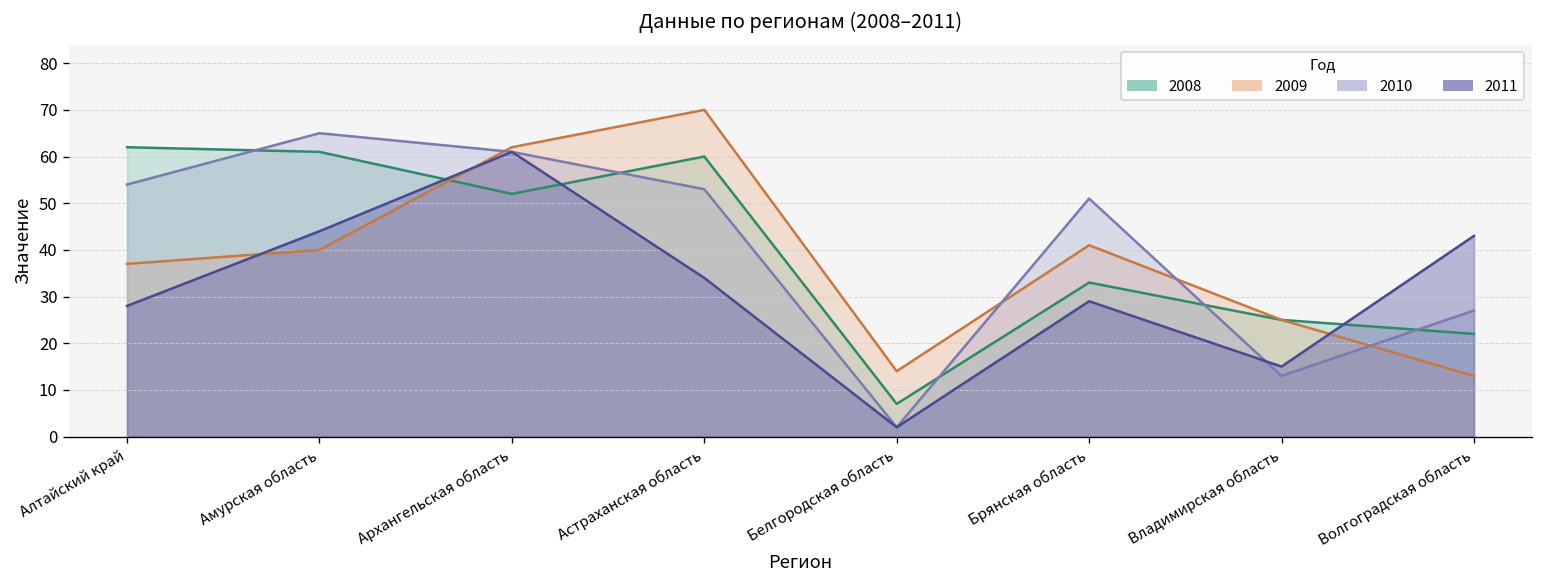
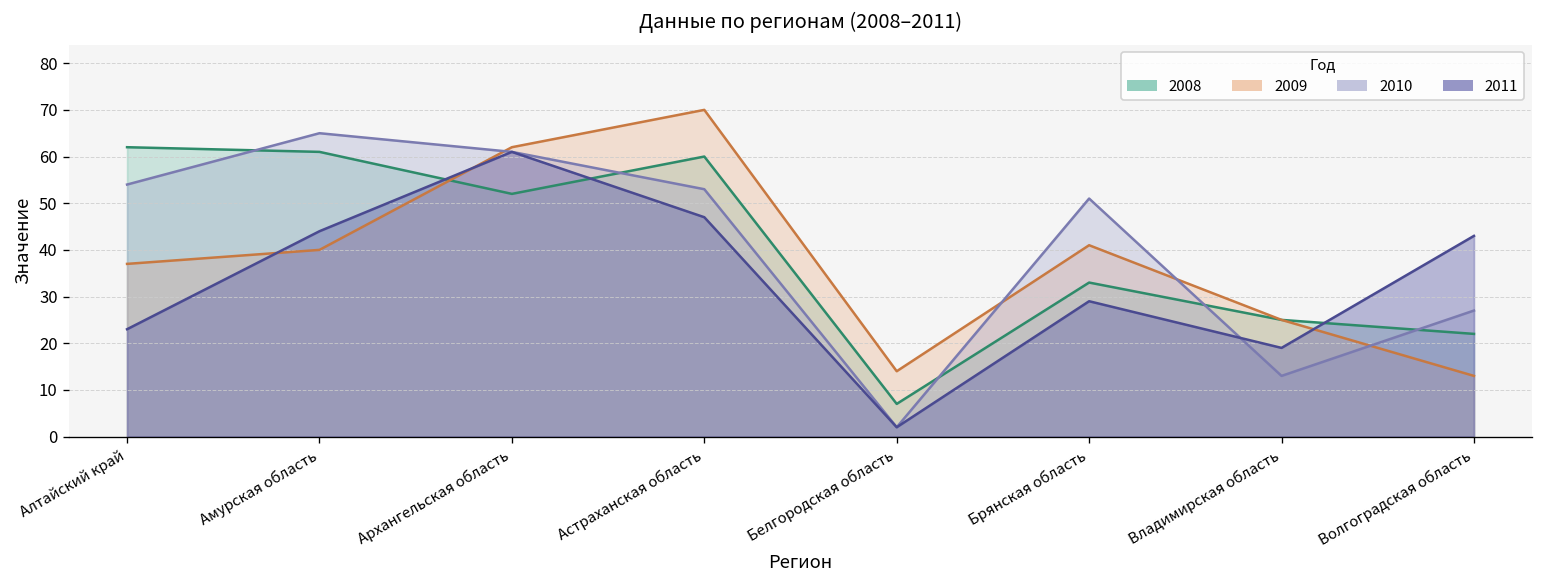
  {
    "2011": {
-     "Алтайский край": 28,
+     "Алтайский край": 23,
      "Амурская область": 44,
-     "Астраханская область": 34,
+     "Астраханская область": 47,
      "Брянская область": 29,
-     "Владимирская область": 15,
+     "Владимирская область": 19,
      "Волгоградская область": 43
    }
  }
